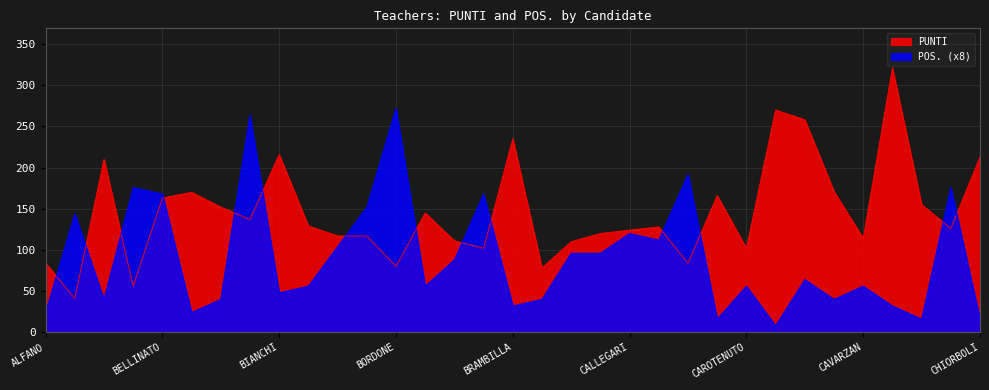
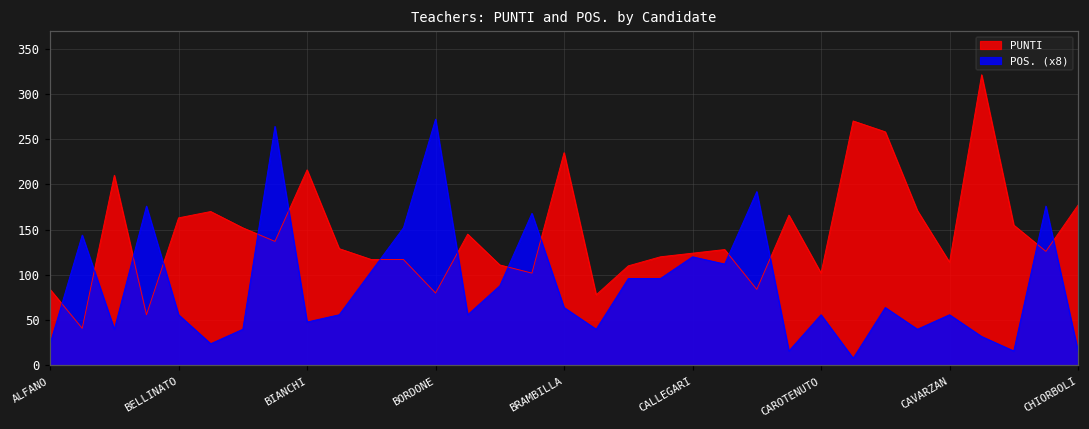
  {
    "PUNTI": {
      "ALFANO": 80,
      "BELLINATO": 160,
      "BIANCHI": 220,
      "BORDONE": 80,
      "BRAMBILLA": 240,
      "CALLEGARI": 120,
      "CAROTENUTO": 100,
      "CAVARZAN": 110,
-     "CHIORBOLI": 210
+     "CHIORBOLI": 180
    },
    "POS. (x8)": {
      "ALFANO": 20,
-     "BELLINATO": 170,
+     "BELLINATO": 60,
      "BIANCHI": 50,
      "BORDONE": 270,
-     "BRAMBILLA": 30,
+     "BRAMBILLA": 60,
      "CALLEGARI": 120,
      "CAROTENUTO": 60,
      "CAVARZAN": 60,
      "CHIORBOLI": 20
    }
  }
